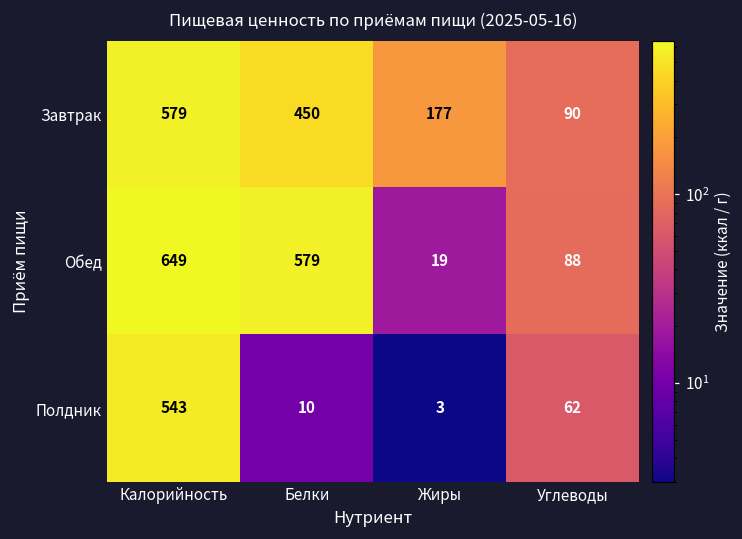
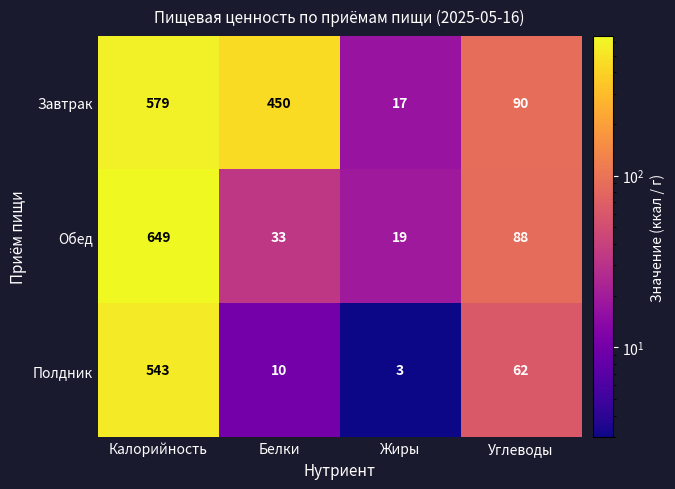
  {
    "Завтрак": {
      "Калорийность": 579,
      "Белки": 450,
-     "Жиры": 177,
+     "Жиры": 17,
      "Углеводы": 90
    },
    "Обед": {
      "Калорийность": 649,
-     "Белки": 579,
+     "Белки": 33,
      "Жиры": 19,
      "Углеводы": 88
    },
    "Полдник": {
      "Калорийность": 543,
      "Белки": 10,
      "Жиры": 3,
      "Углеводы": 62
    }
  }
